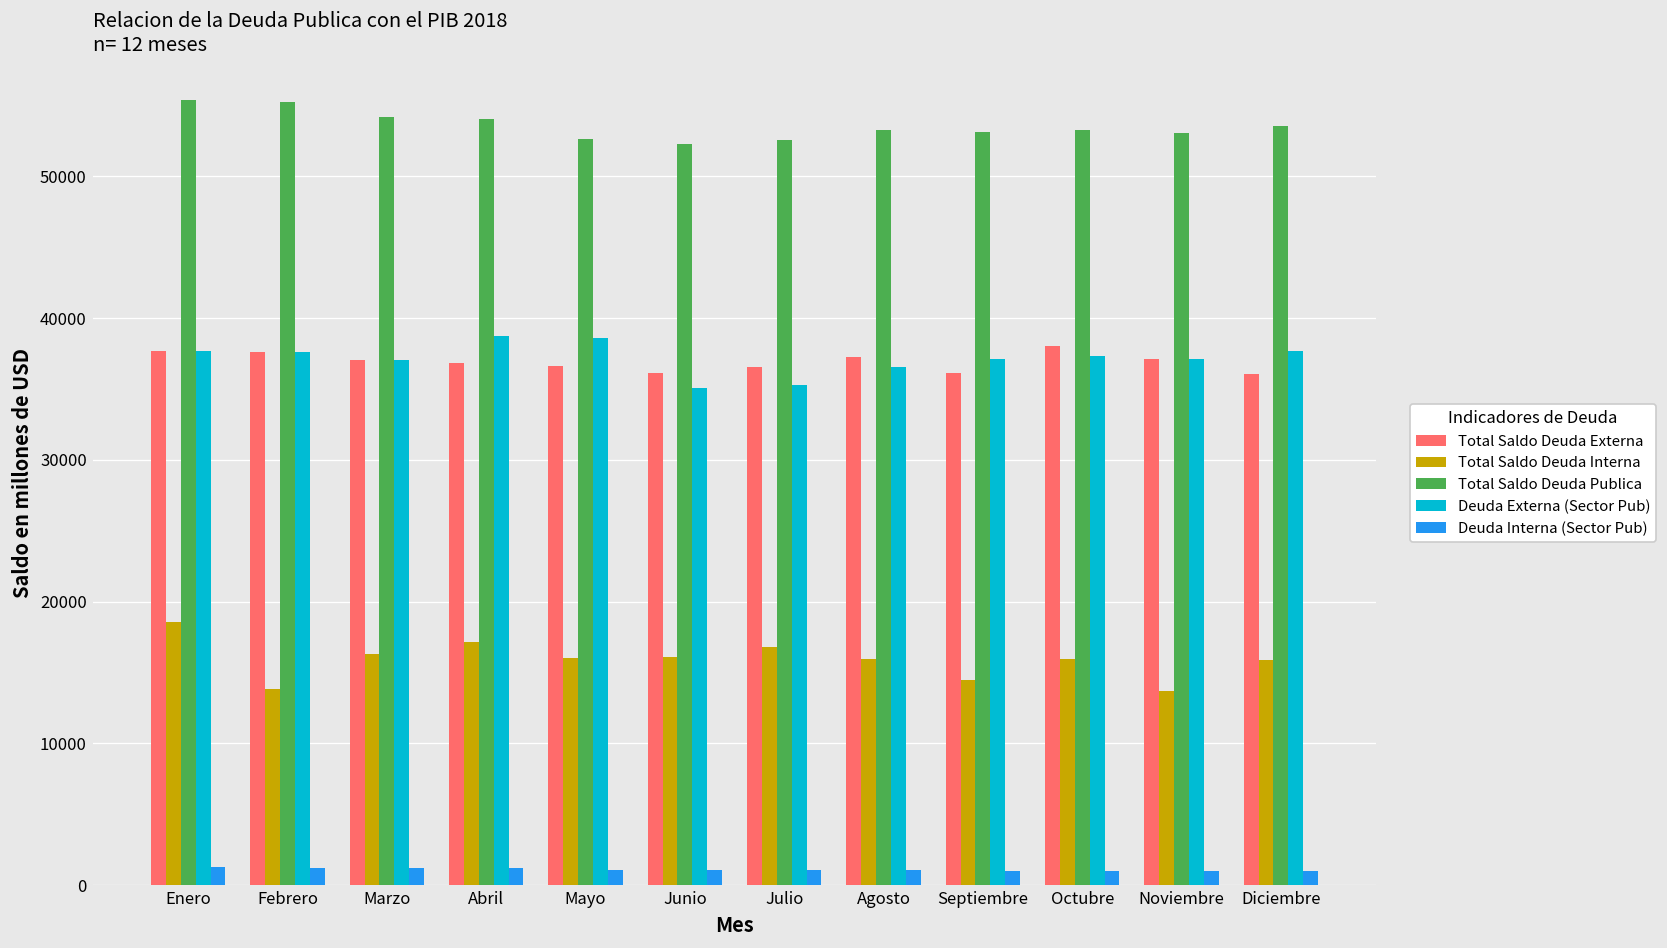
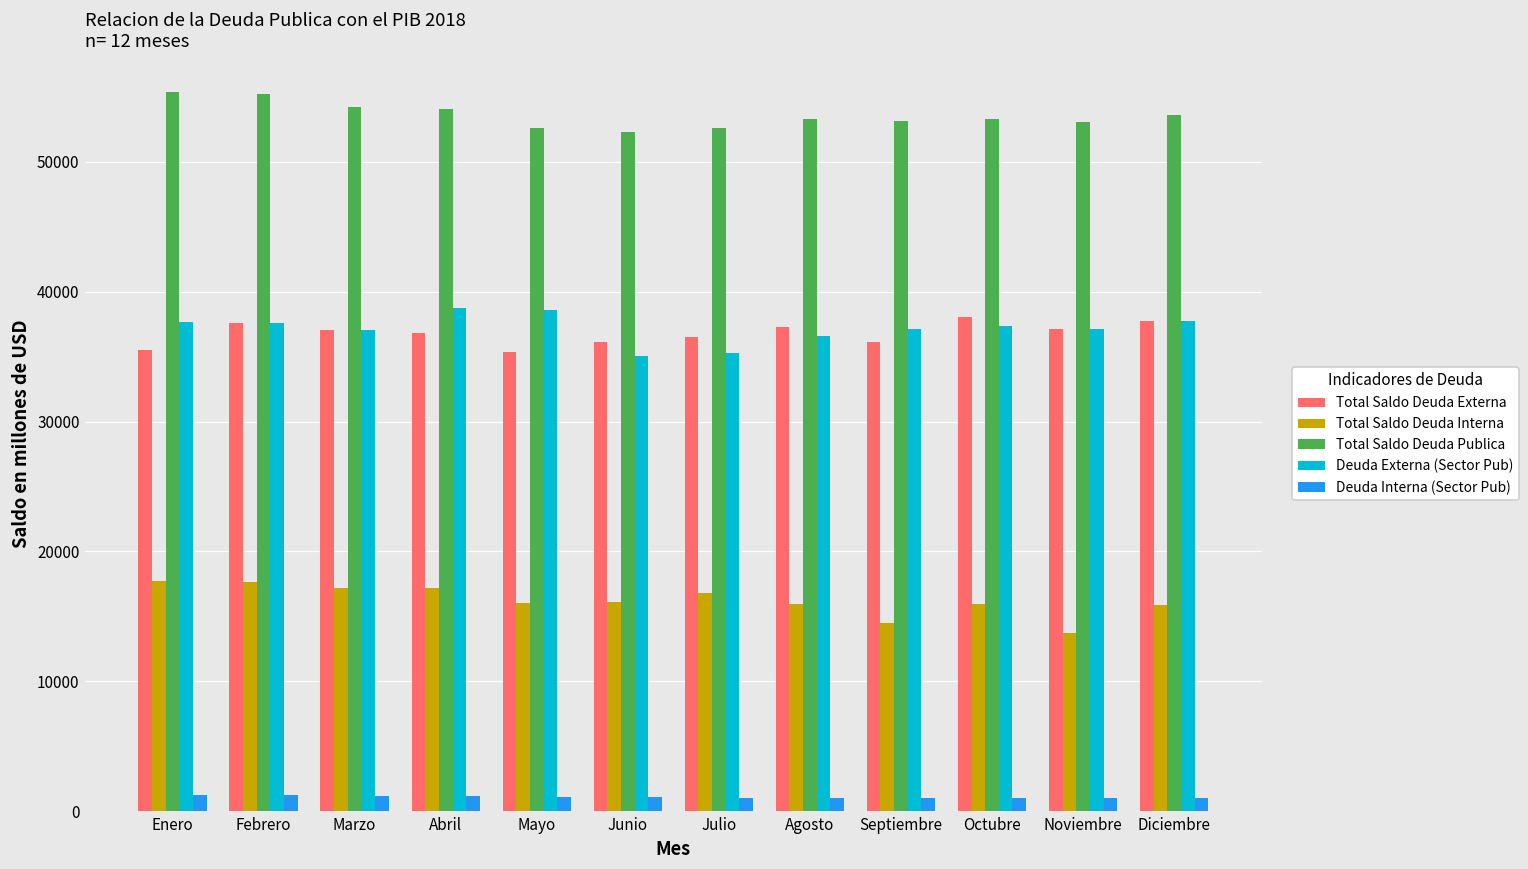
  {
    "Total Saldo Deuda Externa": {
-     "Enero": 37600,
+     "Enero": 35500,
      "Febrero": 37600,
      "Marzo": 37000,
      "Abril": 36800,
-     "Mayo": 36600,
+     "Mayo": 35400,
      "Junio": 36200,
      "Julio": 36500,
      "Agosto": 37300,
      "Septiembre": 36100,
      "Octubre": 38100,
      "Noviembre": 37100,
-     "Diciembre": 36100
+     "Diciembre": 37700
    },
    "Total Saldo Deuda Interna": {
-     "Enero": 18500,
-     "Febrero": 13900,
-     "Marzo": 16300,
+     "Enero": 17700,
+     "Febrero": 17600,
+     "Marzo": 17200,
      "Abril": 17200,
      "Mayo": 16000,
      "Junio": 16100,
      "Julio": 16800,
      "Agosto": 16000,
      "Septiembre": 14500,
      "Octubre": 16000,
      "Noviembre": 13700,
      "Diciembre": 15900
    },
    "Total Saldo Deuda Publica": {
      "Enero": 55400,
      "Febrero": 55200,
      "Marzo": 54200,
      "Abril": 54000,
      "Mayo": 52600,
      "Junio": 52300,
      "Julio": 52600,
      "Agosto": 53300,
      "Septiembre": 53100,
      "Octubre": 53300,
      "Noviembre": 53100,
      "Diciembre": 53600
    }
  }
